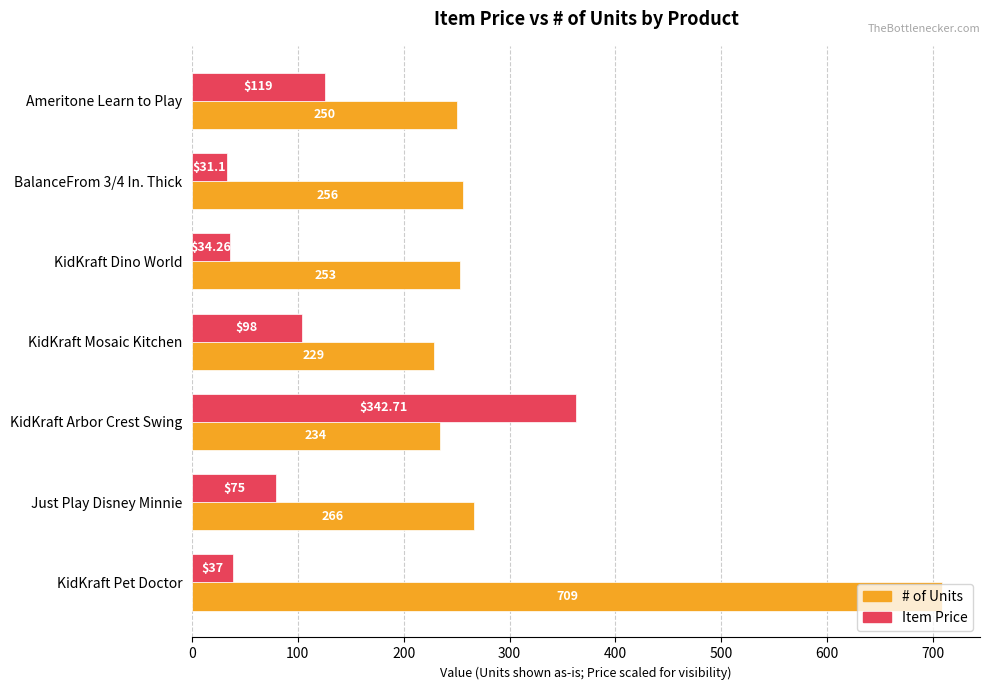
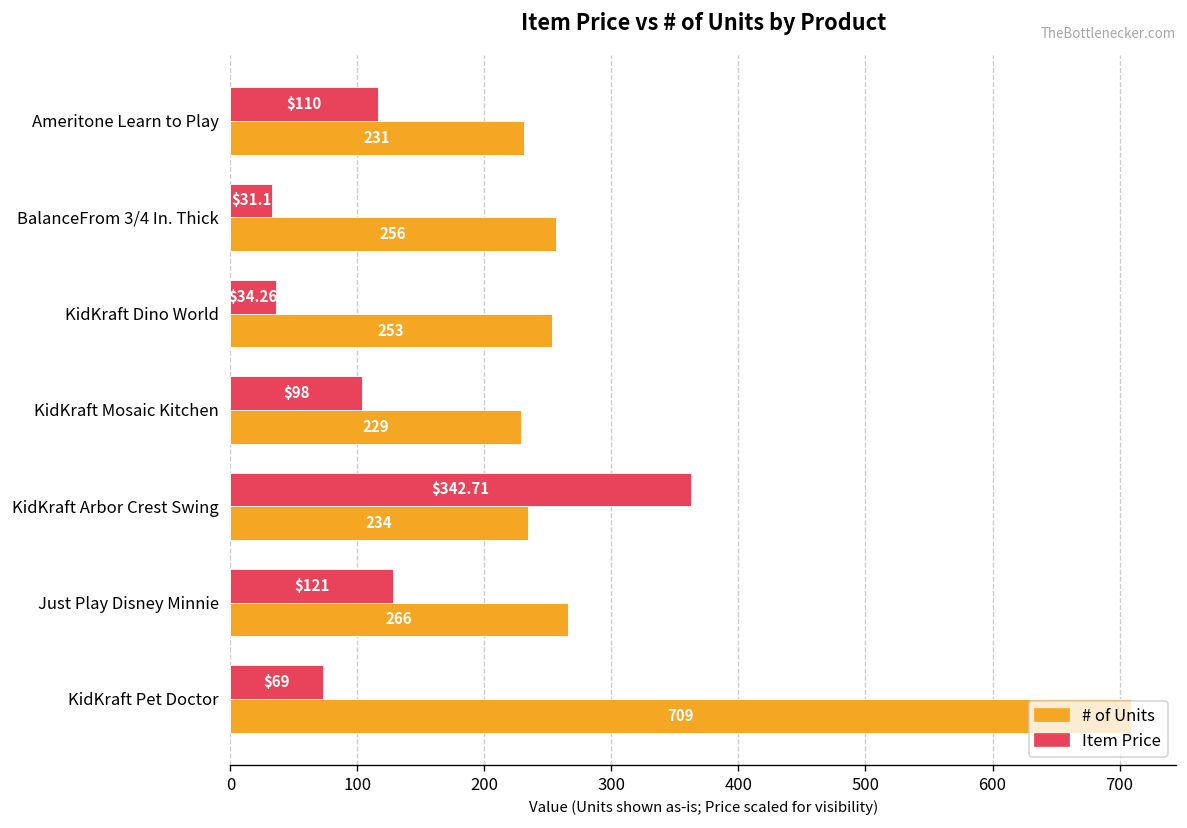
  {
    "# of Units": {
-     "Ameritone Learn to Play": "250",
+     "Ameritone Learn to Play": "231",
      "BalanceFrom 3/4 In. Thick": "256",
      "KidKraft Dino World": "253",
      "KidKraft Mosaic Kitchen": "229",
      "KidKraft Arbor Crest Swing": "234",
      "Just Play Disney Minnie": "266"
    },
    "Item Price": {
-     "Ameritone Learn to Play": "$119",
-     "Just Play Disney Minnie": "$75",
-     "KidKraft Pet Doctor": "$37"
+     "Ameritone Learn to Play": "$110",
+     "Just Play Disney Minnie": "$121",
+     "KidKraft Pet Doctor": "$69"
    }
  }
